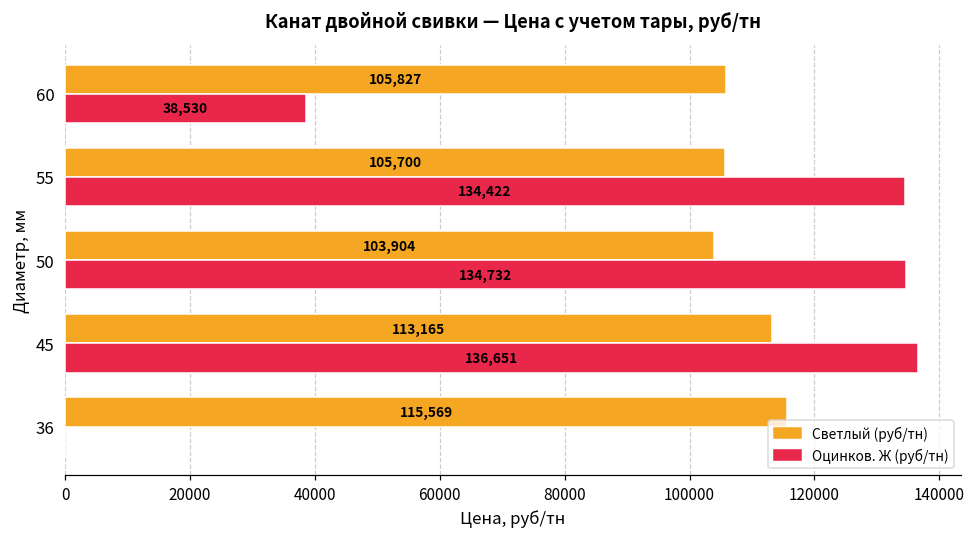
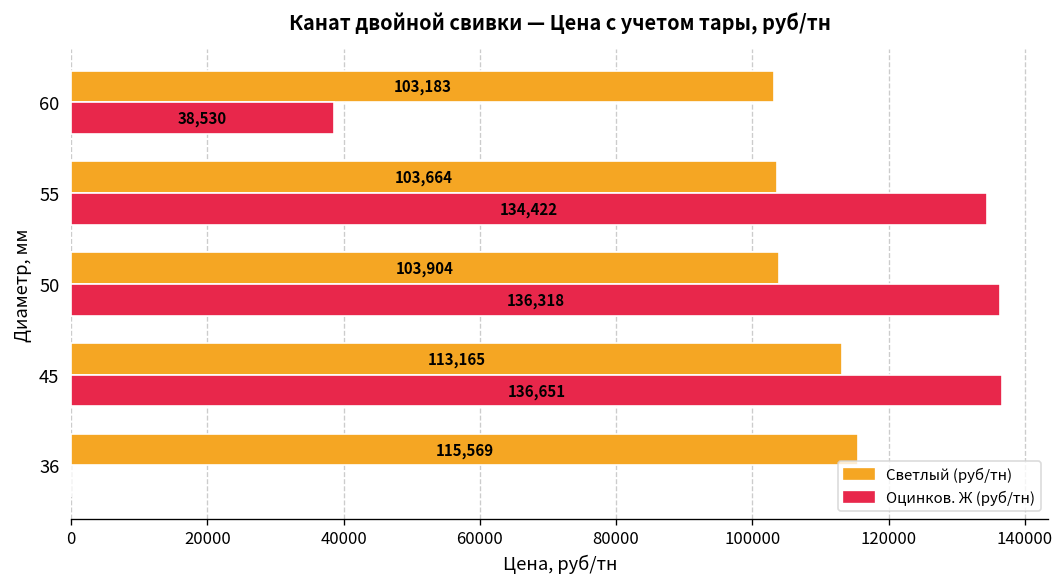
  {
    "Светлый (руб/тн)": {
-     "60": "105,827",
-     "55": "105,700",
+     "60": "103,183",
+     "55": "103,664",
      "50": "103,904",
      "45": "113,165",
      "36": "115,569"
    },
    "Оцинков. Ж (руб/тн)": {
      "60": "38,530",
      "55": "134,422",
-     "50": "134,732",
+     "50": "136,318",
      "45": "136,651"
    }
  }
